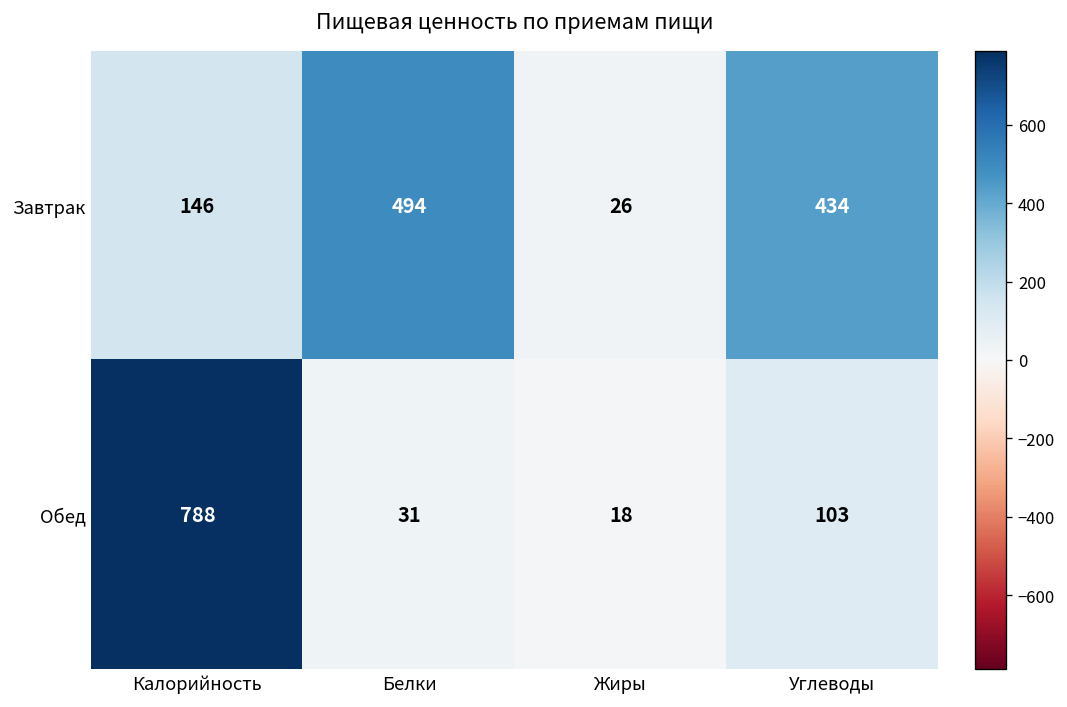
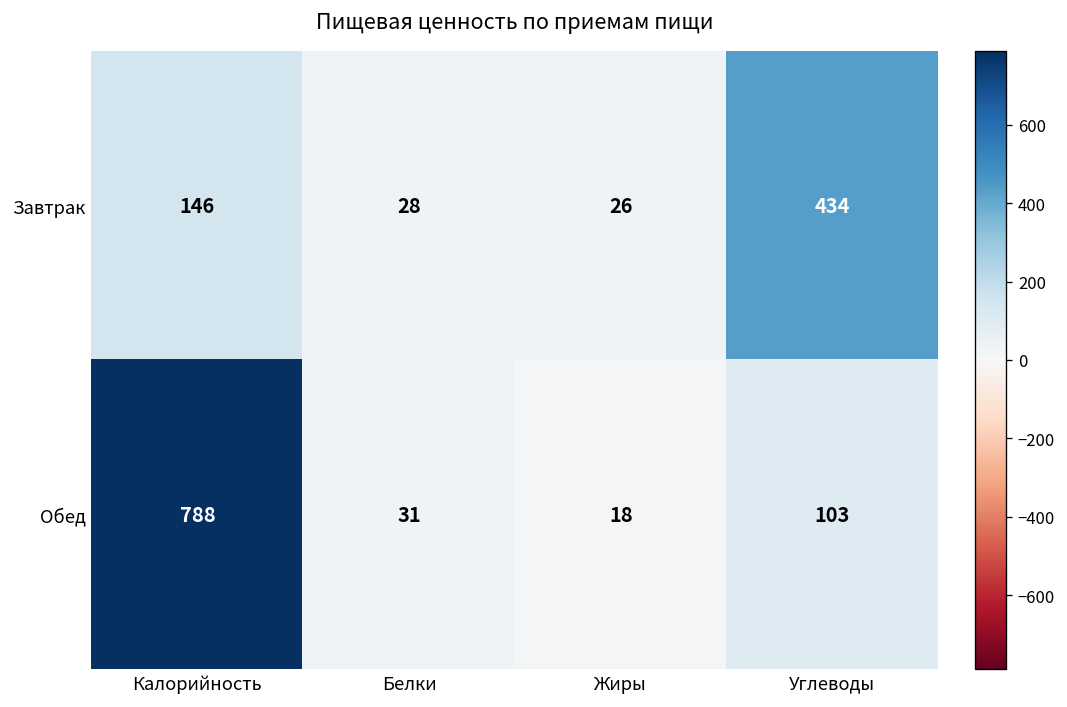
  {
    "Завтрак": {
      "Калорийность": 146,
-     "Белки": 494,
+     "Белки": 28,
      "Жиры": 26,
      "Углеводы": 434
    },
    "Обед": {
      "Калорийность": 788,
      "Белки": 31,
      "Жиры": 18,
      "Углеводы": 103
    }
  }
